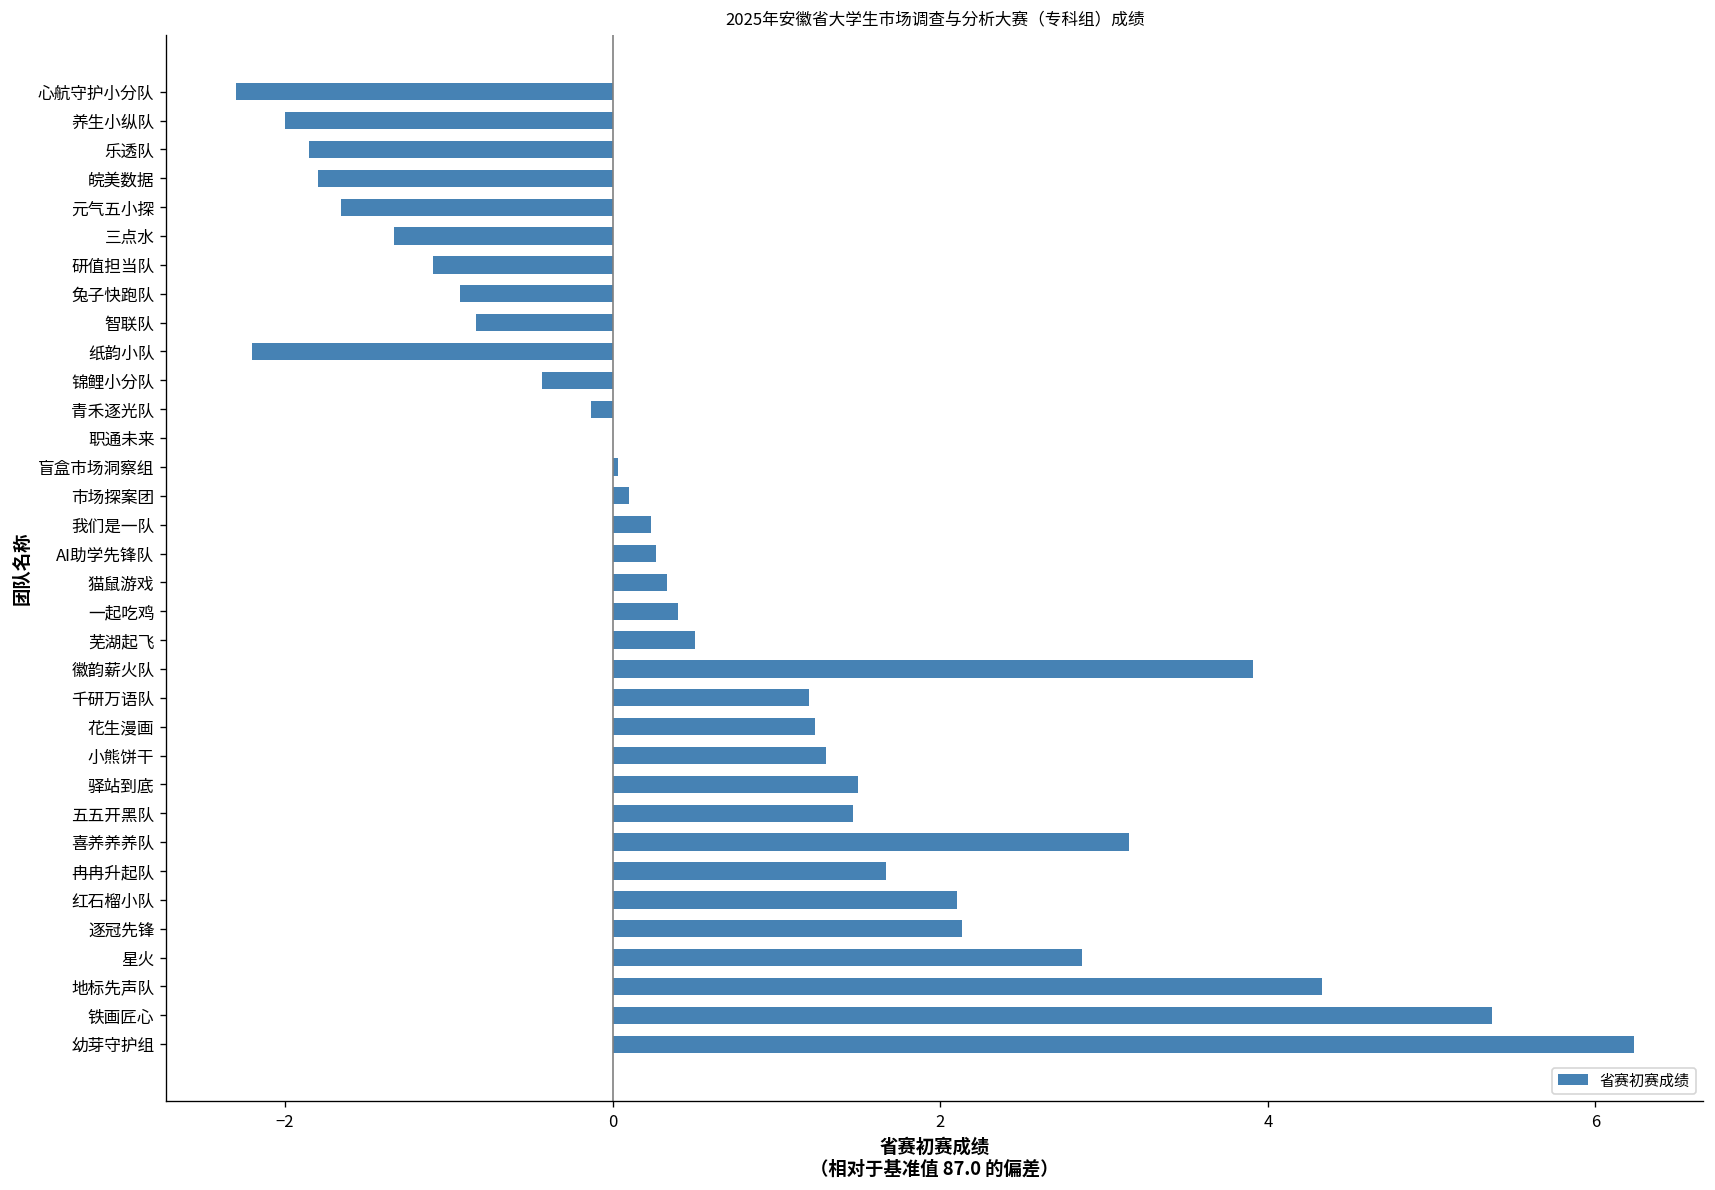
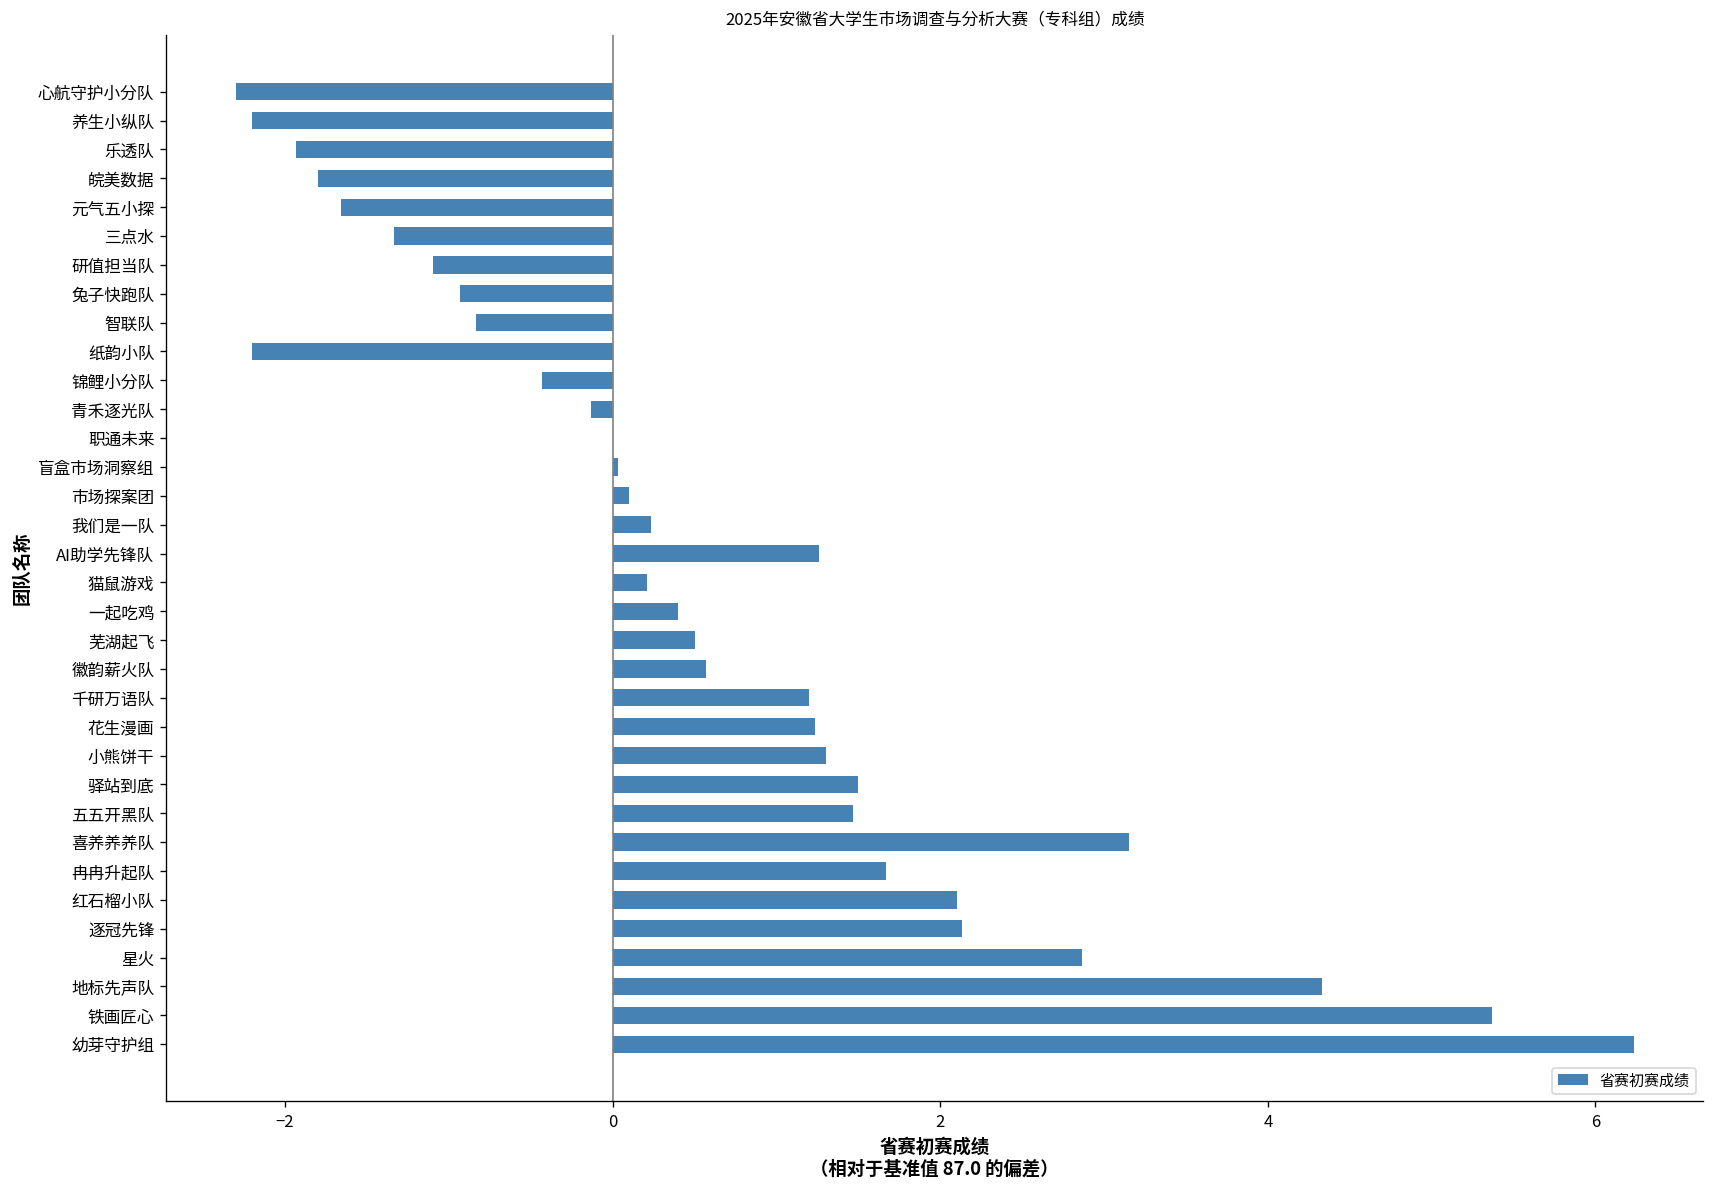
  {
    "心航守护小分队": -2.30,
-   "养生小纵队": -2.00,
-   "乐透队": -1.86,
+   "养生小纵队": -2.20,
+   "乐透队": -1.93,
    "皖美数据": -1.80,
    "元气五小探": -1.66,
    "三点水": -1.33,
    "研值担当队": -1.10,
    "兔子快跑队": -0.93,
    "智联队": -0.83,
    "纸韵小队": -2.20,
    "锦鲤小分队": -0.43,
    "青禾逐光队": -0.13,
    "职通未来": 0.00,
    "盲盒市场洞察组": 0.03,
    "市场探案团": 0.10,
    "我们是一队": 0.23,
-   "AI助学先锋队": 0.27,
-   "猫鼠游戏": 0.33,
+   "AI助学先锋队": 1.26,
+   "猫鼠游戏": 0.21,
    "一起吃鸡": 0.40,
    "芜湖起飞": 0.50,
-   "徽韵薪火队": 3.91,
+   "徽韵薪火队": 0.57,
    "千研万语队": 1.20,
    "花生漫画": 1.23,
    "小熊饼干": 1.30,
    "驿站到底": 1.50,
    "五五开黑队": 1.47,
    "喜养养养队": 3.15,
    "冉冉升起队": 1.67,
    "红石榴小队": 2.10,
    "逐冠先锋": 2.13,
    "星火": 2.87,
    "地标先声队": 4.33,
    "铁画匠心": 5.37,
    "幼芽守护组": 6.23
  }
